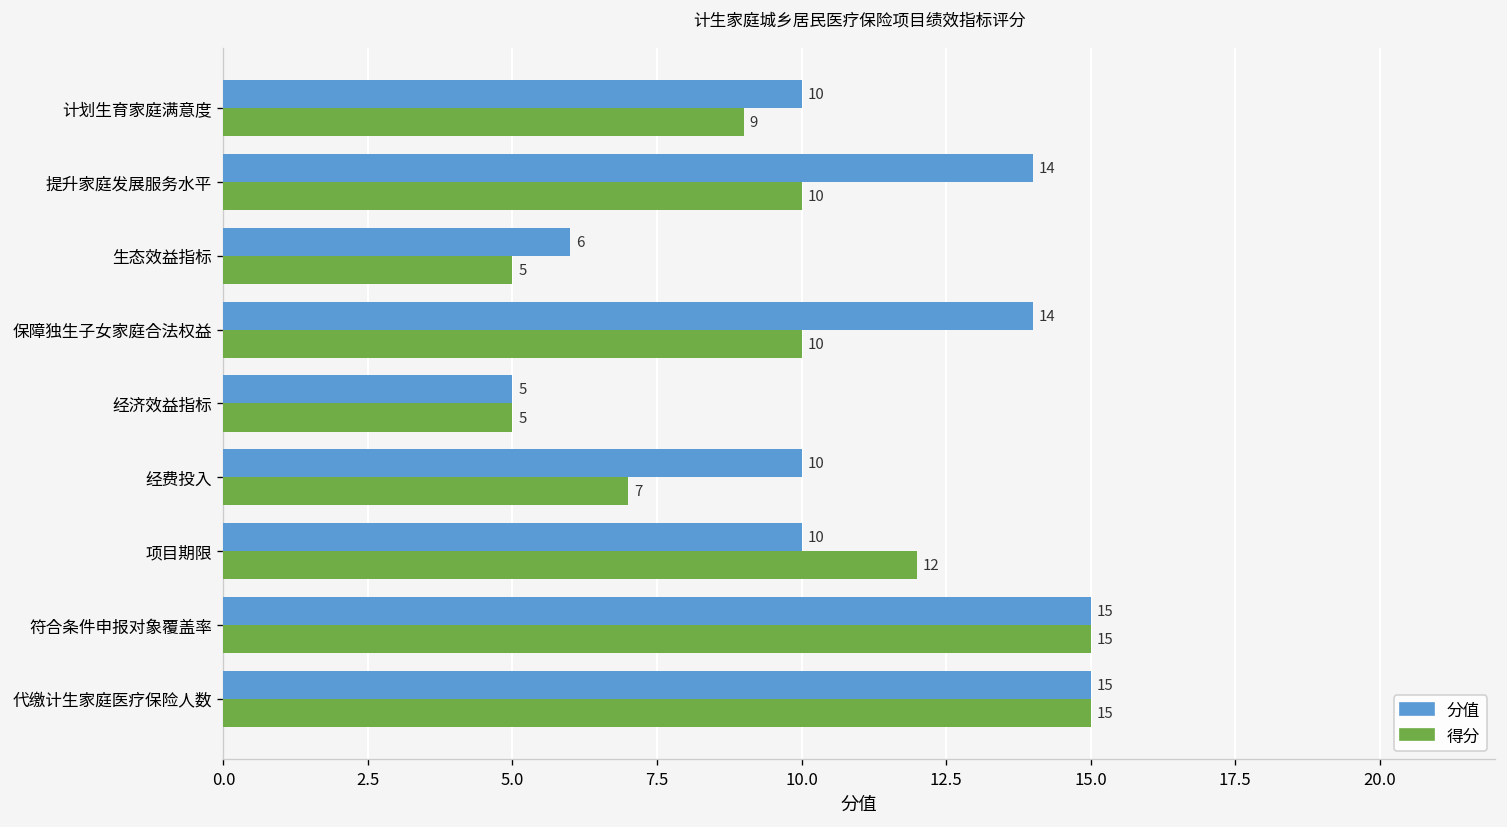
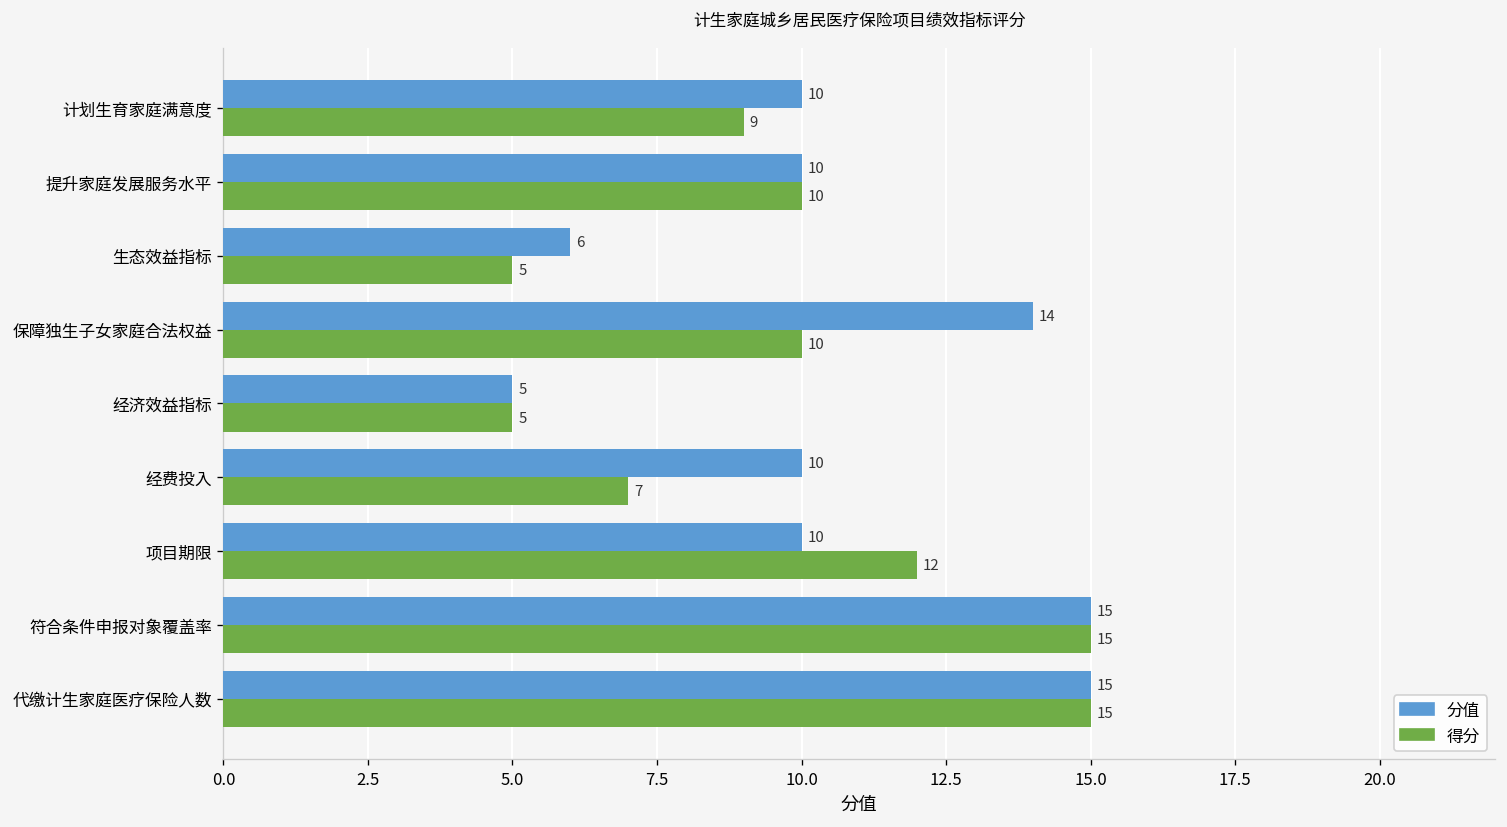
  {
    "分值": {
      "计划生育家庭满意度": 10,
-     "提升家庭发展服务水平": 14,
+     "提升家庭发展服务水平": 10,
      "生态效益指标": 6,
      "保障独生子女家庭合法权益": 14,
      "经济效益指标": 5,
      "经费投入": 10,
      "项目期限": 10,
      "符合条件申报对象覆盖率": 15,
      "代缴计生家庭医疗保险人数": 15
    },
    "得分": {
      "计划生育家庭满意度": 9,
      "提升家庭发展服务水平": 10,
      "生态效益指标": 5,
      "保障独生子女家庭合法权益": 10,
      "经济效益指标": 5,
      "经费投入": 7,
      "项目期限": 12,
      "符合条件申报对象覆盖率": 15,
      "代缴计生家庭医疗保险人数": 15
    }
  }
